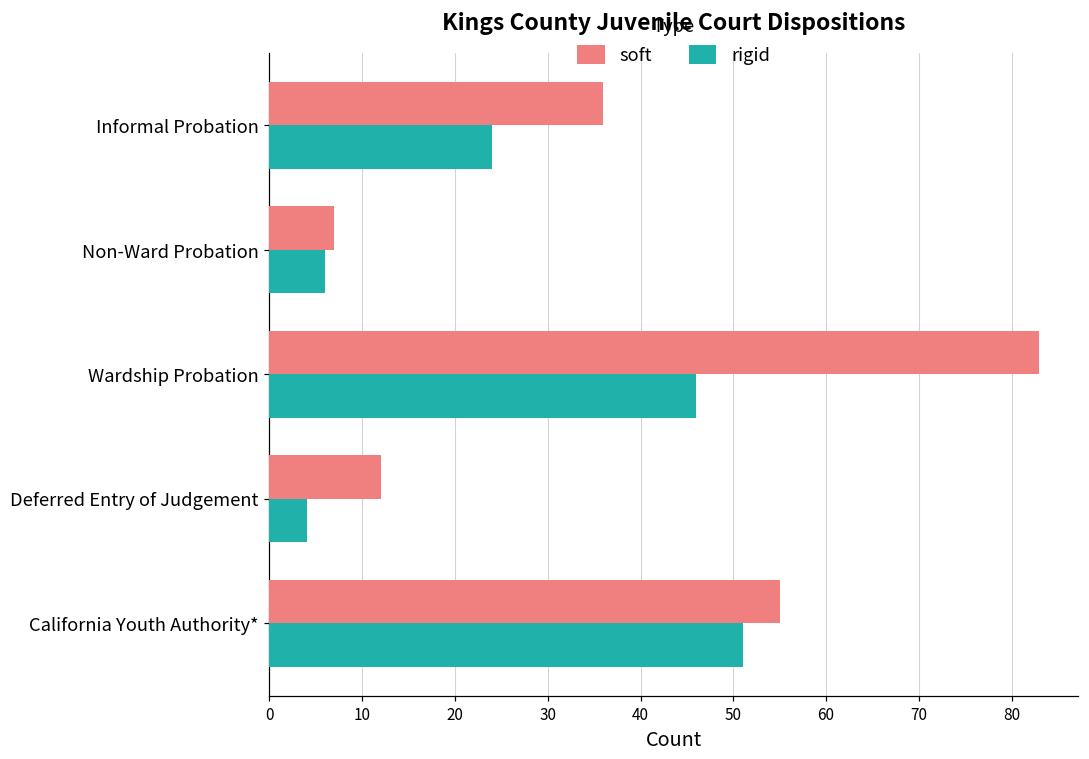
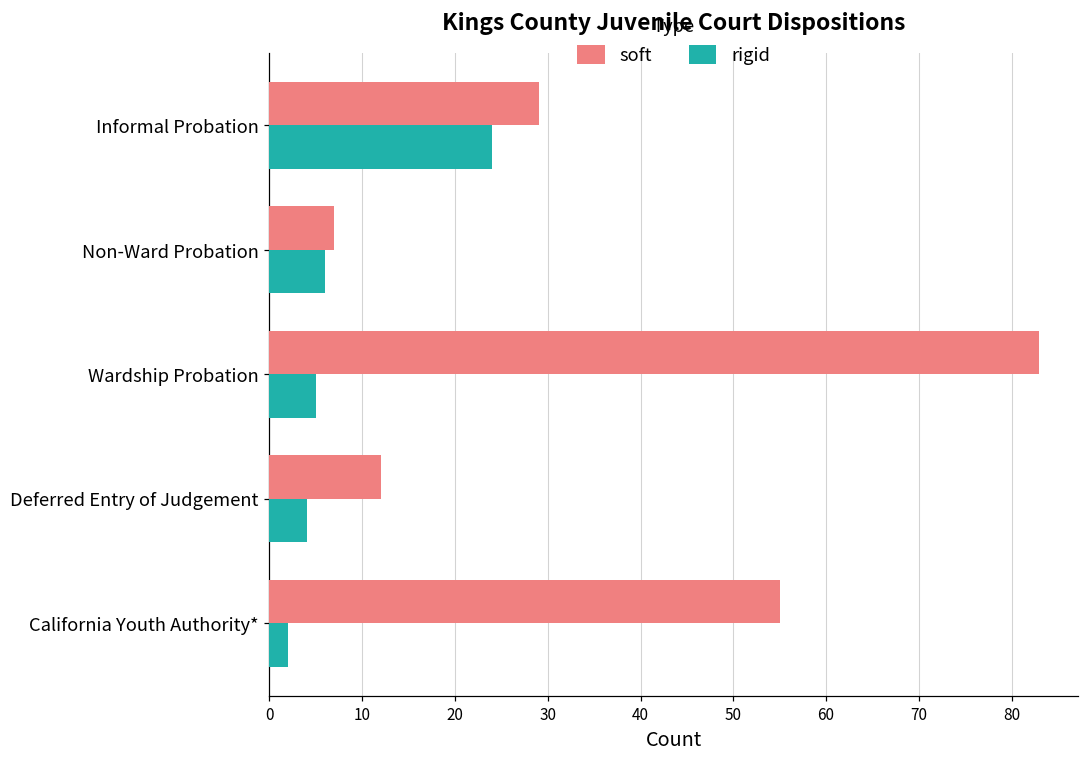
  {
    "soft": {
-     "Informal Probation": 36,
+     "Informal Probation": 29,
      "Non-Ward Probation": 7,
      "Wardship Probation": 83,
      "Deferred Entry of Judgement": 12,
      "California Youth Authority*": 55
    },
    "rigid": {
      "Informal Probation": 24,
      "Non-Ward Probation": 6,
-     "Wardship Probation": 46,
+     "Wardship Probation": 5,
      "Deferred Entry of Judgement": 4,
-     "California Youth Authority*": 51
+     "California Youth Authority*": 2
    }
  }
